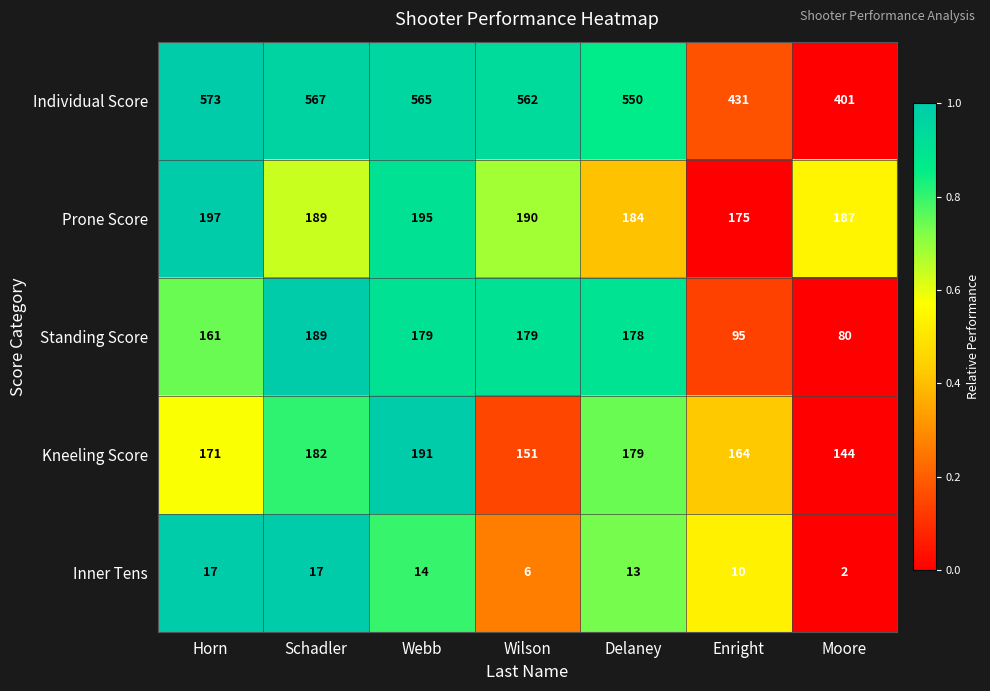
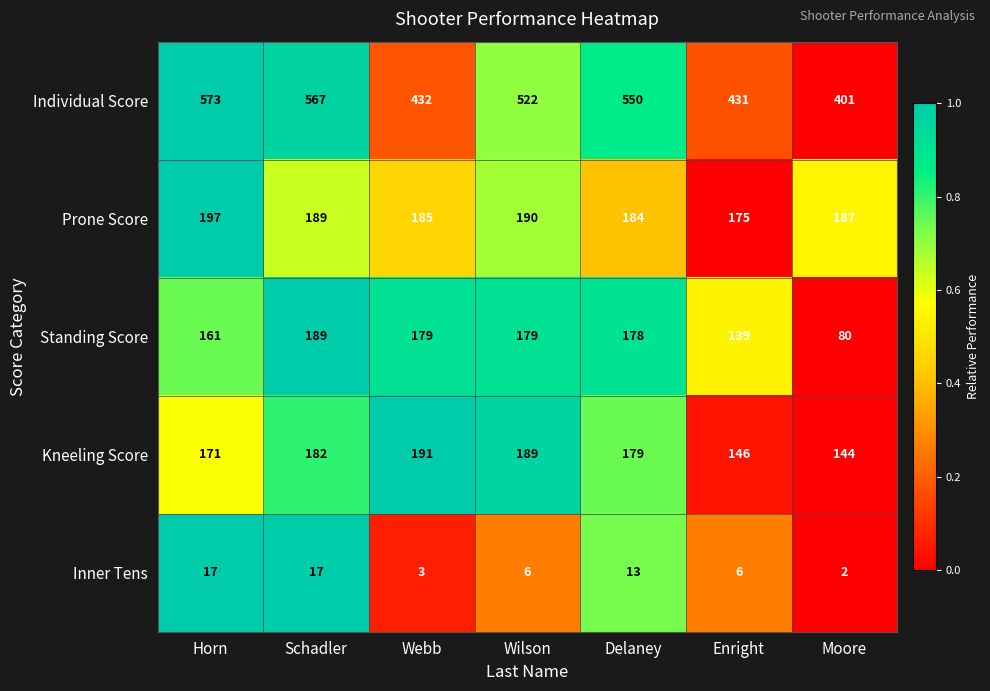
  {
    "Individual Score": {
      "Horn": 573,
      "Schadler": 567,
-     "Webb": 565,
-     "Wilson": 562,
+     "Webb": 432,
+     "Wilson": 522,
      "Delaney": 550,
      "Enright": 431,
      "Moore": 401
    },
    "Prone Score": {
      "Horn": 197,
      "Schadler": 189,
-     "Webb": 195,
+     "Webb": 185,
      "Wilson": 190,
      "Delaney": 184,
      "Enright": 175,
      "Moore": 187
    },
    "Standing Score": {
      "Horn": 161,
      "Schadler": 189,
      "Webb": 179,
      "Wilson": 179,
      "Delaney": 178,
-     "Enright": 95,
+     "Enright": 139,
      "Moore": 80
    },
    "Kneeling Score": {
      "Horn": 171,
      "Schadler": 182,
      "Webb": 191,
-     "Wilson": 151,
+     "Wilson": 189,
      "Delaney": 179,
-     "Enright": 164,
+     "Enright": 146,
      "Moore": 144
    },
    "Inner Tens": {
      "Horn": 17,
      "Schadler": 17,
-     "Webb": 14,
+     "Webb": 3,
      "Wilson": 6,
      "Delaney": 13,
-     "Enright": 10,
+     "Enright": 6,
      "Moore": 2
    }
  }
